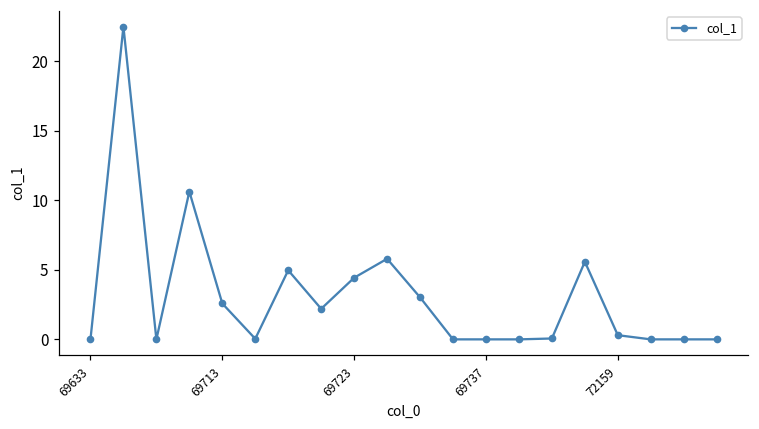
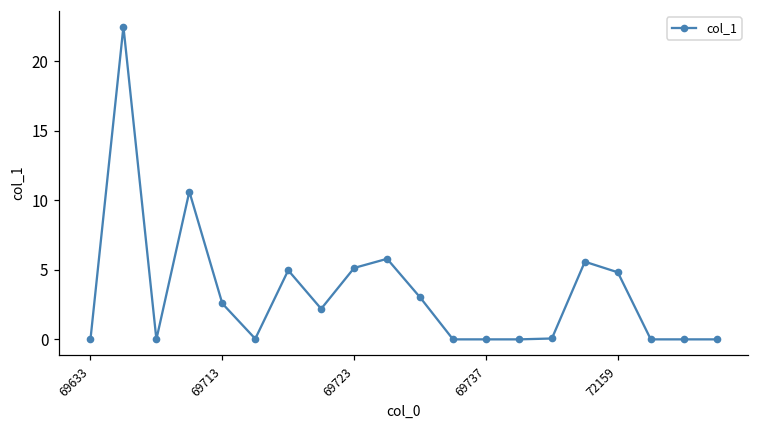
  {
    "69633": 0.0,
    "69713": 2.6,
-   "69723": 4.4,
+   "69723": 5.1,
    "69737": 0.0,
-   "72159": 0.3
+   "72159": 4.8
  }
